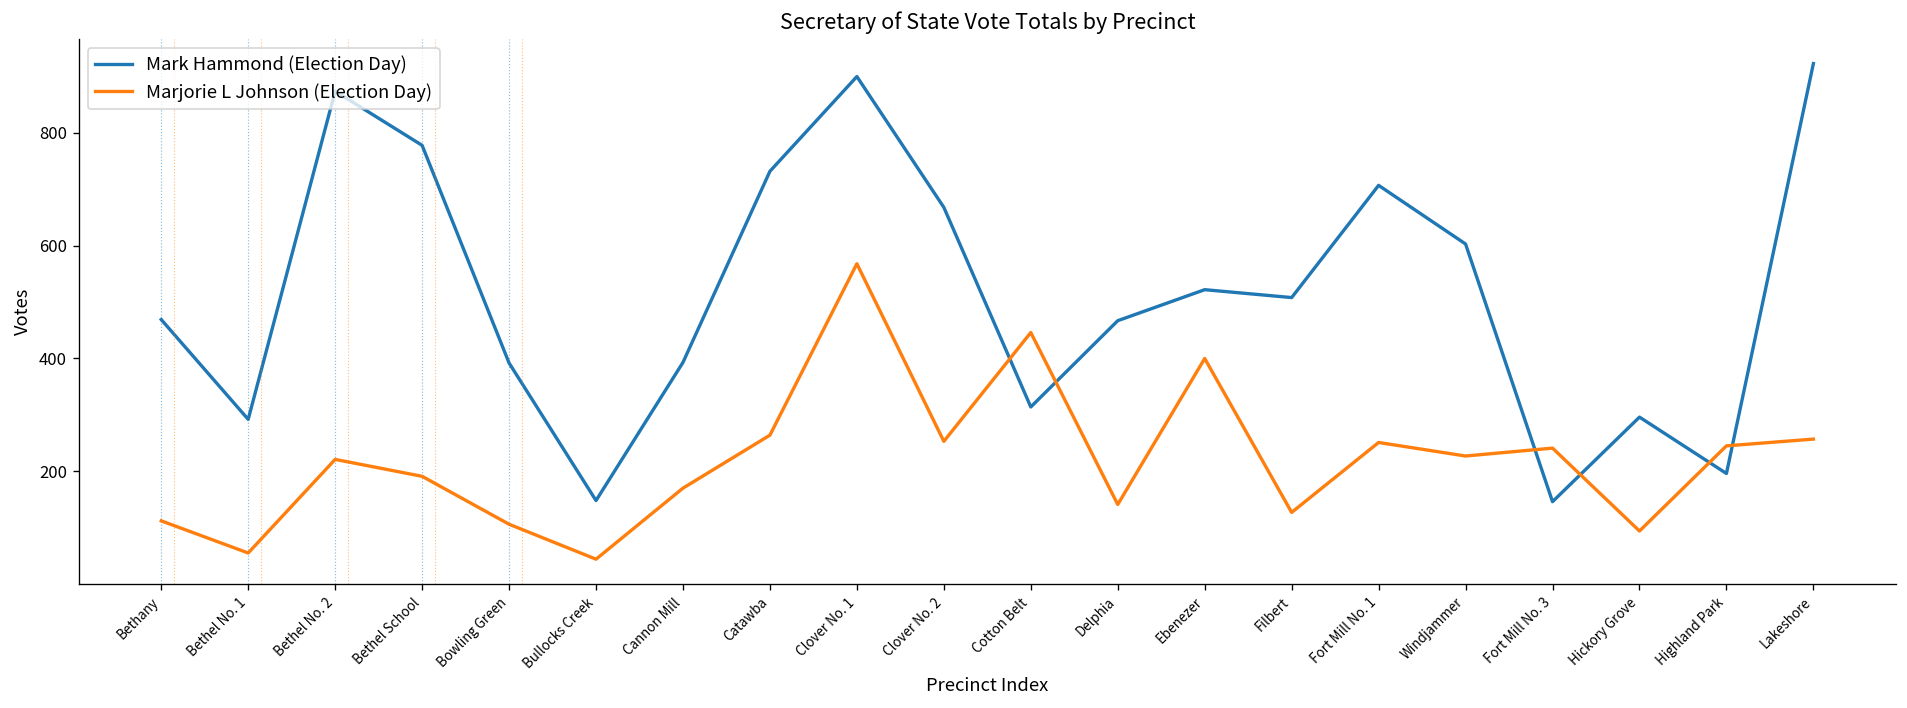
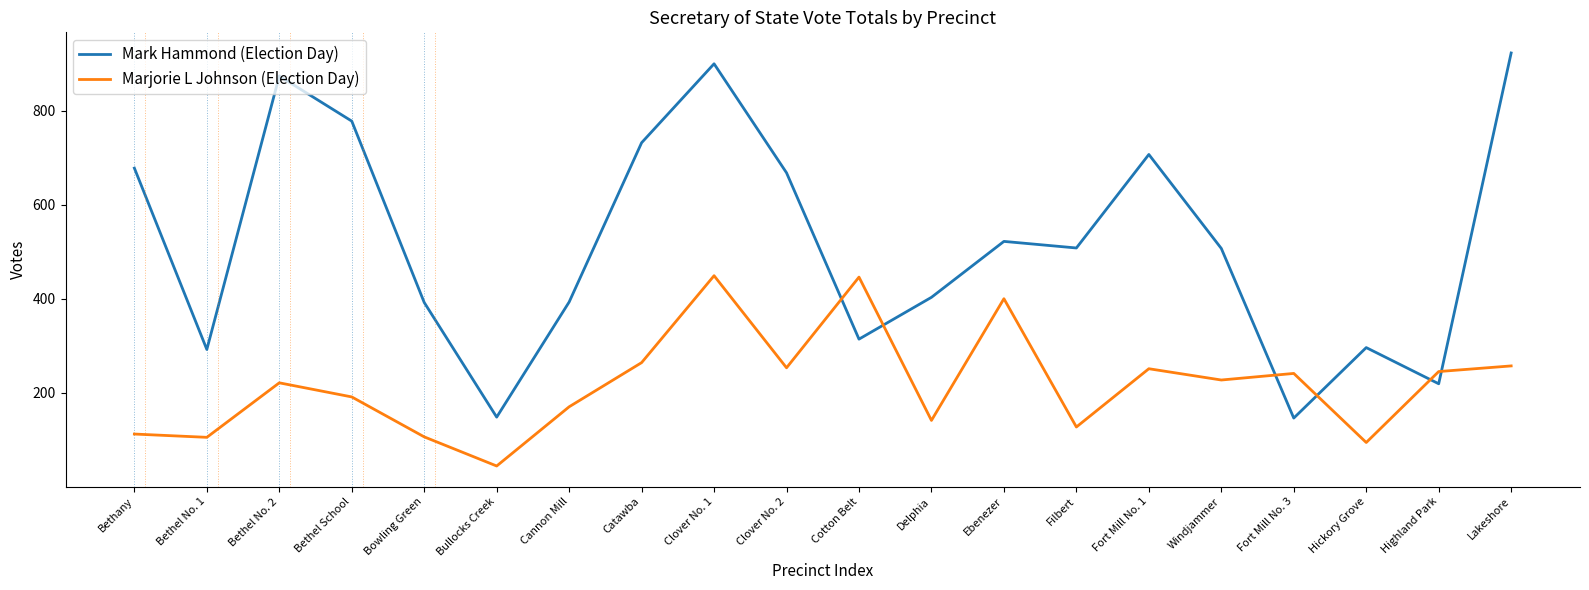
  {
    "Mark Hammond (Election Day)": {
-     "Bethany": 470,
+     "Bethany": 680,
      "Bethel No. 1": 290,
      "Bethel School": 780,
      "Bowling Green": 390,
      "Bullocks Creek": 150,
      "Cannon Mill": 390,
      "Catawba": 730,
      "Clover No. 1": 900,
      "Clover No. 2": 670,
      "Cotton Belt": 310,
-     "Delphia": 470,
+     "Delphia": 400,
      "Ebenezer": 520,
      "Filbert": 510,
      "Fort Mill No. 1": 710,
-     "Windjammer": 600,
+     "Windjammer": 510,
      "Fort Mill No. 3": 150,
      "Hickory Grove": 300,
-     "Highland Park": 200,
+     "Highland Park": 220,
      "Lakeshore": 920
    },
    "Marjorie L Johnson (Election Day)": {
      "Bethany": 110,
-     "Bethel No. 1": 60,
+     "Bethel No. 1": 110,
      "Bethel No. 2": 220,
      "Bethel School": 190,
      "Bowling Green": 110,
      "Bullocks Creek": 40,
      "Cannon Mill": 170,
      "Catawba": 260,
-     "Clover No. 1": 570,
+     "Clover No. 1": 450,
      "Clover No. 2": 250,
      "Cotton Belt": 450,
      "Delphia": 140,
      "Ebenezer": 400,
      "Filbert": 130,
      "Fort Mill No. 1": 250,
      "Windjammer": 230,
      "Fort Mill No. 3": 240,
      "Hickory Grove": 90,
      "Highland Park": 250,
      "Lakeshore": 260
    }
  }
